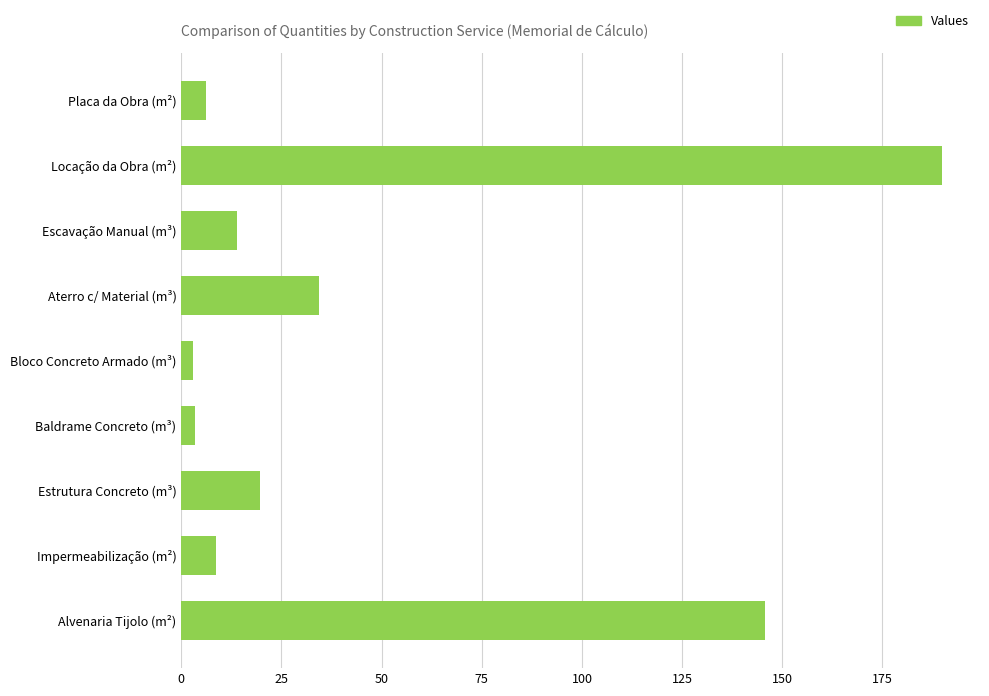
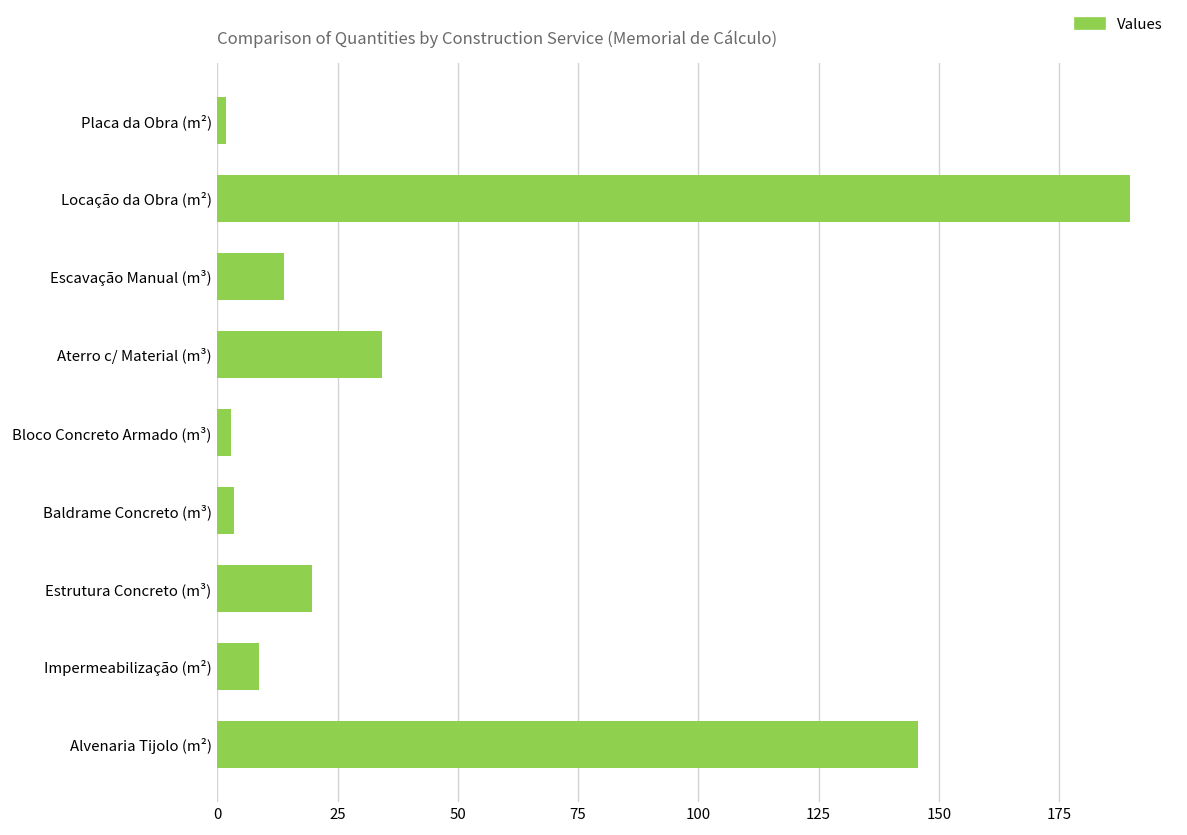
  {
-   "Placa da Obra (m²)": 6,
+   "Placa da Obra (m²)": 2,
    "Locação da Obra (m²)": 190,
    "Escavação Manual (m³)": 14,
    "Aterro c/ Material (m³)": 34,
    "Bloco Concreto Armado (m³)": 3,
    "Baldrame Concreto (m³)": 3,
    "Estrutura Concreto (m³)": 20,
    "Impermeabilização (m²)": 9,
    "Alvenaria Tijolo (m²)": 146
  }
